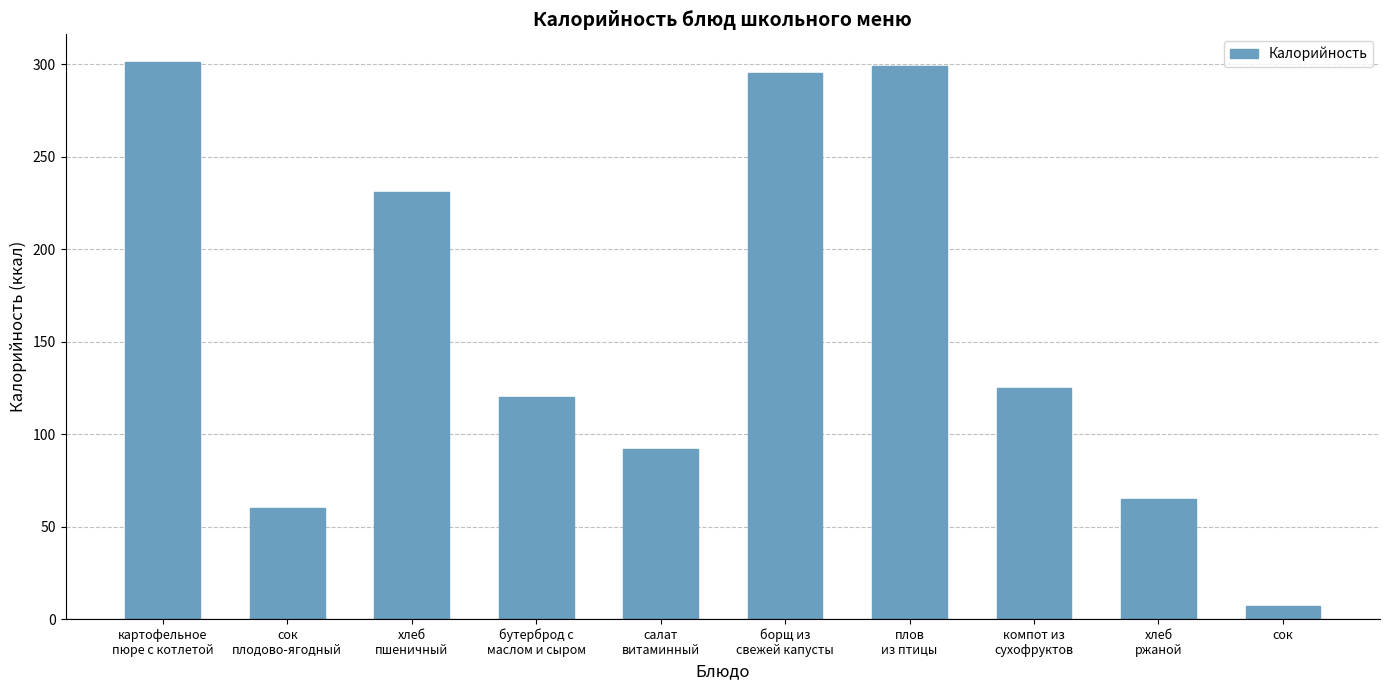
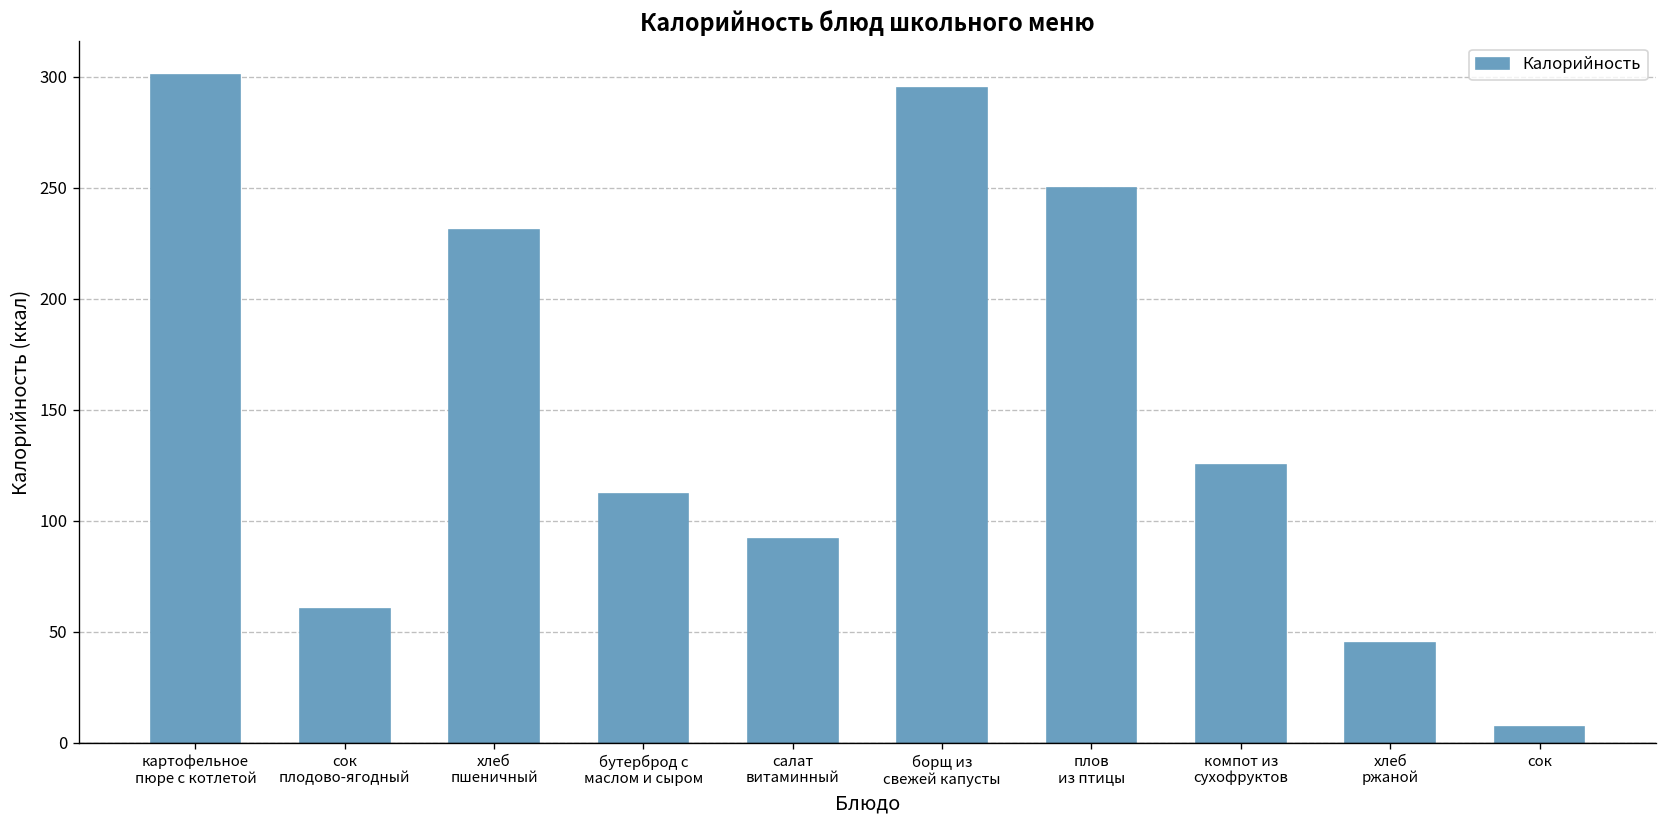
  {
    "картофельное пюре с котлетой": 301,
    "сок плодово-ягодный": 60,
    "хлеб пшеничный": 231,
-   "бутерброд с маслом и сыром": 120,
+   "бутерброд с маслом и сыром": 112,
    "салат витаминный": 92,
    "борщ из свежей капусты": 295,
-   "плов из птицы": 299,
+   "плов из птицы": 250,
    "компот из сухофруктов": 125,
-   "хлеб ржаной": 65,
+   "хлеб ржаной": 45,
    "сок": 7
  }
